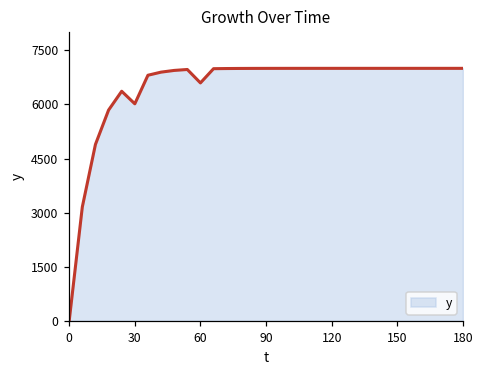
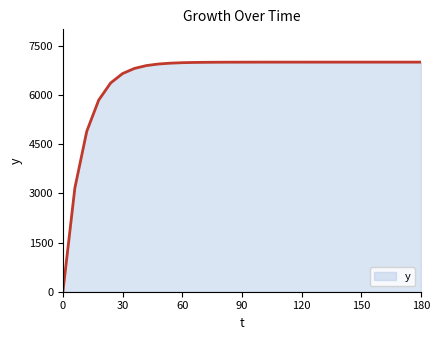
  {
    "0": 0,
-   "30": 6000,
-   "60": 6600,
+   "30": 6700,
+   "60": 7000,
    "90": 7000,
    "120": 7000,
    "150": 7000,
    "180": 7000
  }
